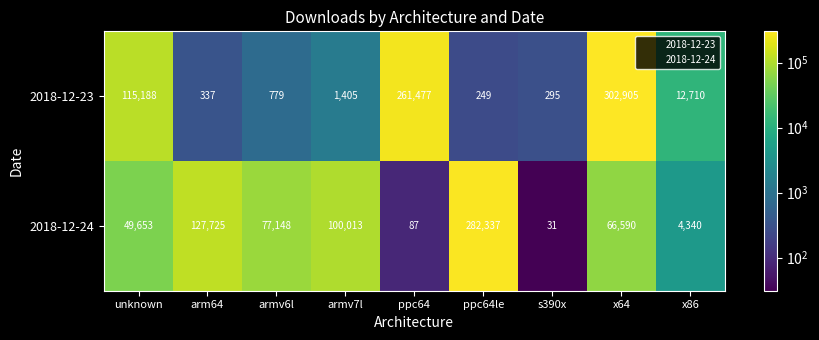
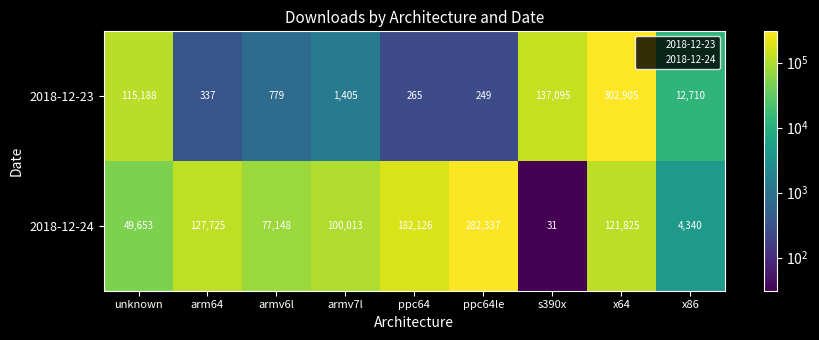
  {
    "2018-12-23": {
      "unknown": "115,188",
      "arm64": "337",
      "armv6l": "779",
      "armv7l": "1,405",
-     "ppc64": "261,477",
+     "ppc64": "265",
      "ppc64le": "249",
-     "s390x": "295",
+     "s390x": "137,095",
      "x64": "302,905",
      "x86": "12,710"
    },
    "2018-12-24": {
      "unknown": "49,653",
      "arm64": "127,725",
      "armv6l": "77,148",
      "armv7l": "100,013",
-     "ppc64": "87",
+     "ppc64": "182,126",
      "ppc64le": "282,337",
      "s390x": "31",
-     "x64": "66,590",
+     "x64": "121,825",
      "x86": "4,340"
    }
  }
